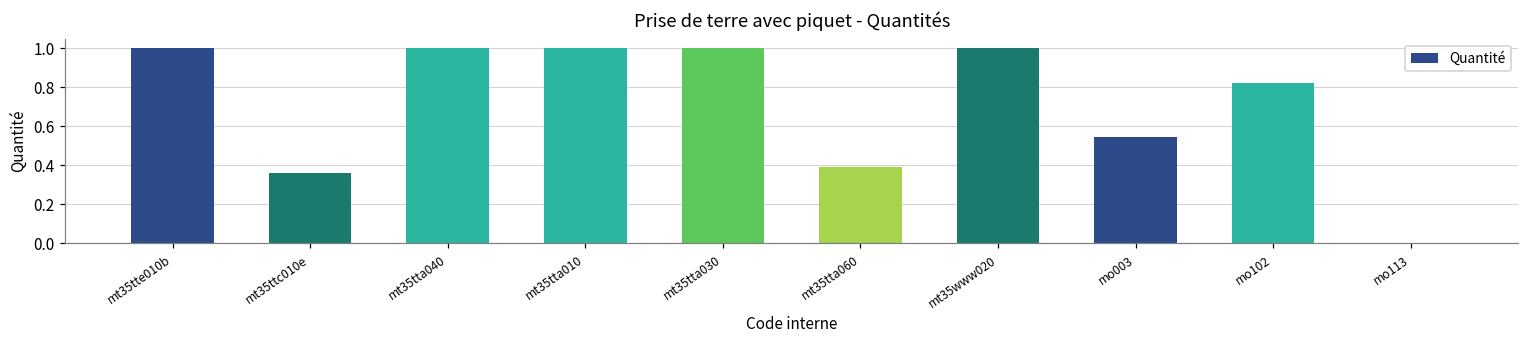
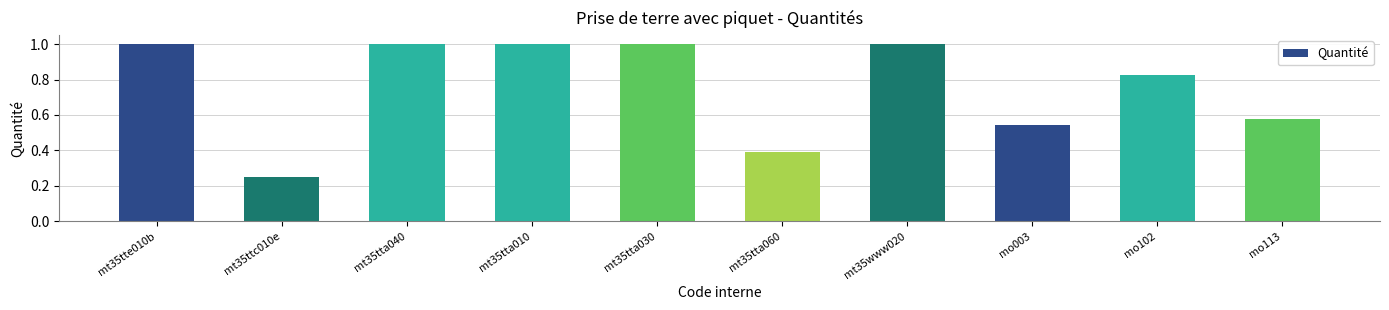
  {
    "mt35tte010b": 1.00,
-   "mt35ttc010e": 0.36,
+   "mt35ttc010e": 0.25,
    "mt35tta040": 1.00,
    "mt35tta010": 1.00,
    "mt35tta030": 1.00,
    "mt35tta060": 0.39,
    "mt35www020": 1.00,
    "mo003": 0.55,
    "mo102": 0.82,
-   "mo113": 0.00
+   "mo113": 0.58
  }
